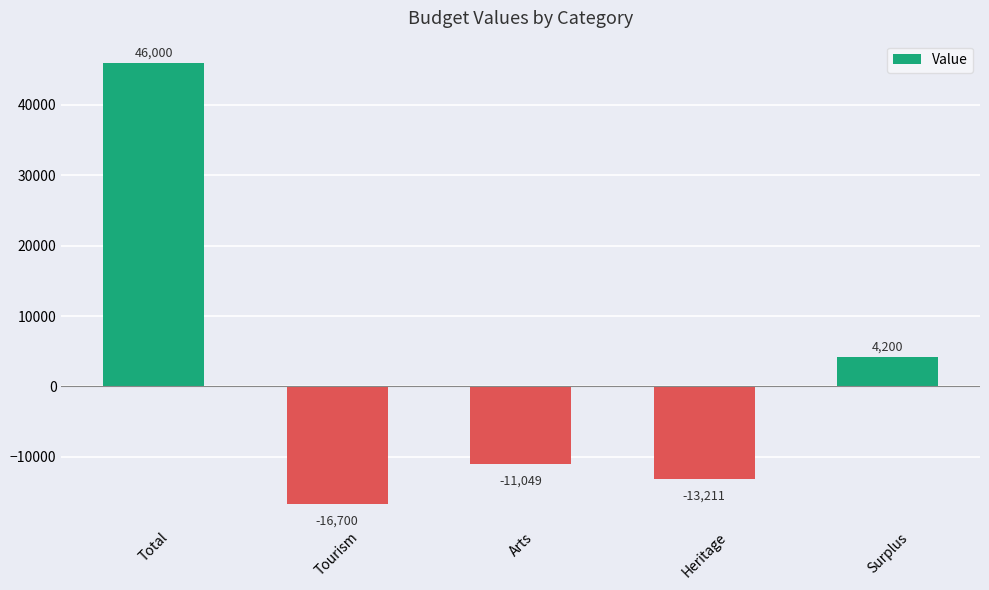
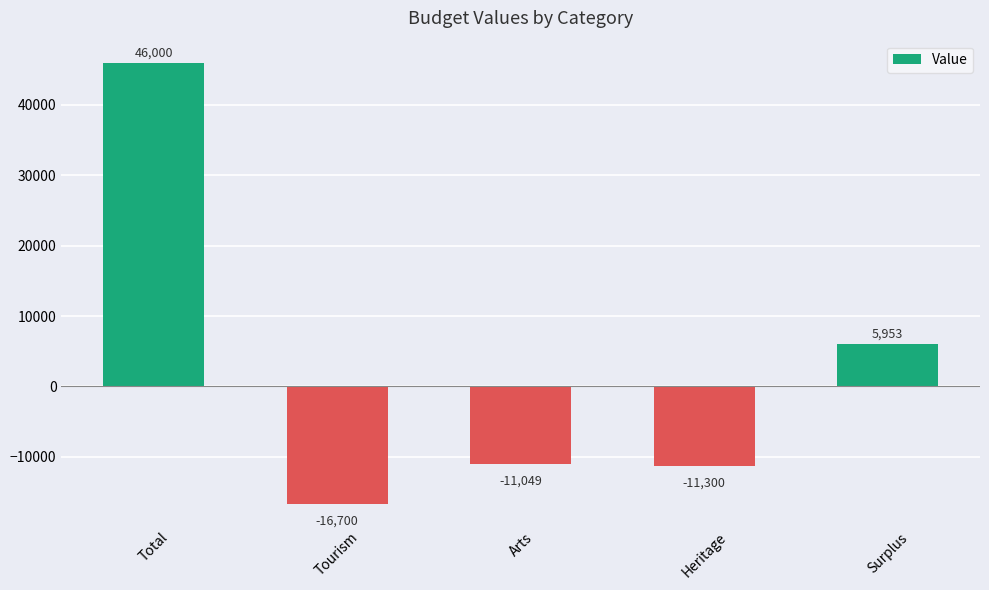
  {
    "Total": "46,000",
    "Tourism": "-16,700",
    "Arts": "-11,049",
-   "Heritage": "-13,211",
-   "Surplus": "4,200"
+   "Heritage": "-11,300",
+   "Surplus": "5,953"
  }
